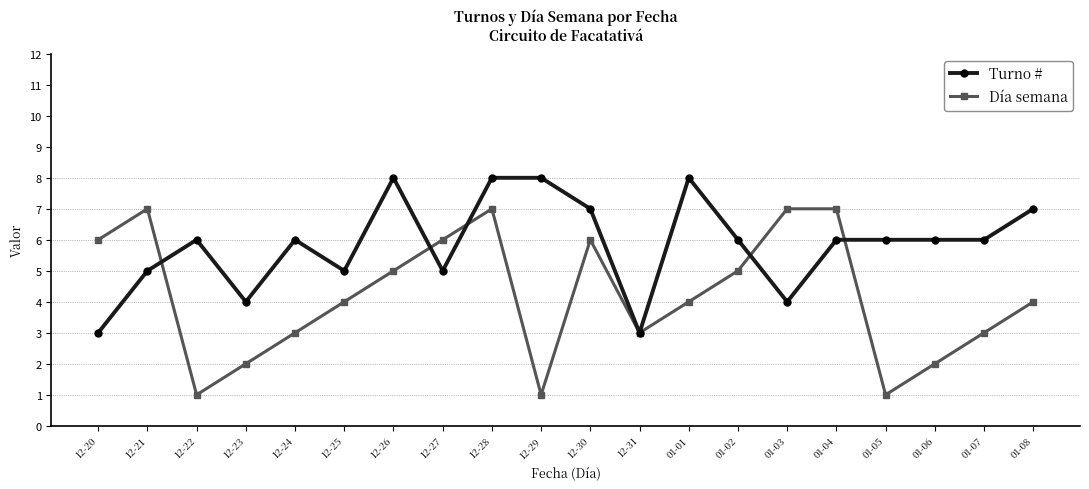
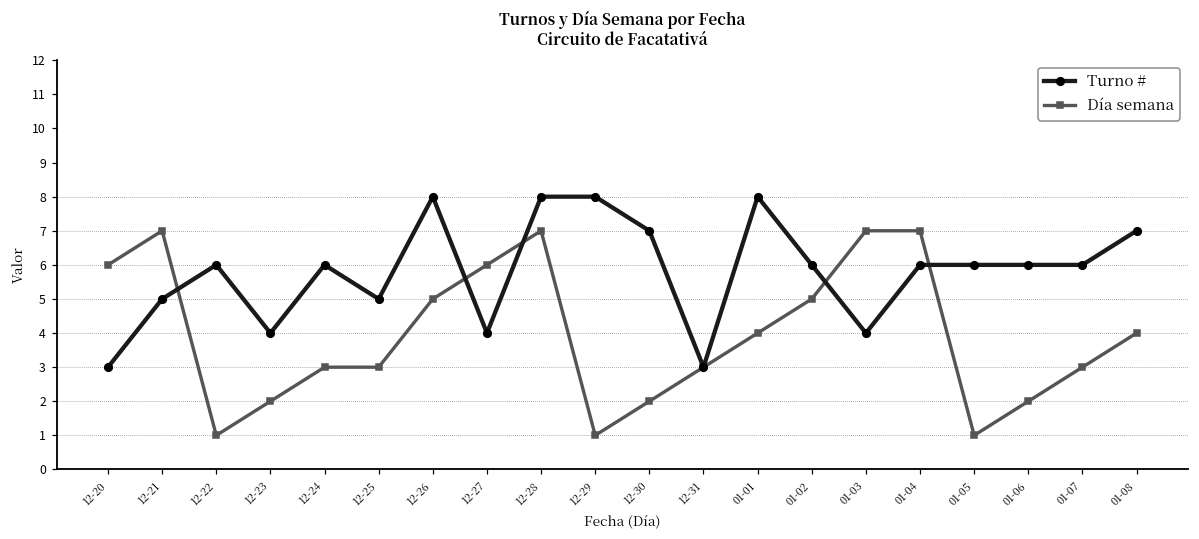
  {
    "Turno #": {
      "12-20": 3,
      "12-21": 5,
      "12-22": 6,
      "12-23": 4,
      "12-24": 6,
      "12-25": 5,
      "12-26": 8,
-     "12-27": 5,
+     "12-27": 4,
      "12-28": 8,
      "12-29": 8,
      "12-30": 7,
      "01-01": 8,
      "01-02": 6,
      "01-03": 4,
      "01-04": 6,
      "01-05": 6,
      "01-06": 6,
      "01-07": 6,
      "01-08": 7
    },
    "Día semana": {
      "12-20": 6,
      "12-21": 7,
      "12-22": 1,
      "12-23": 2,
      "12-24": 3,
-     "12-25": 4,
+     "12-25": 3,
      "12-26": 5,
      "12-27": 6,
      "12-28": 7,
      "12-29": 1,
-     "12-30": 6,
+     "12-30": 2,
      "01-01": 4,
      "01-02": 5,
      "01-03": 7,
      "01-04": 7,
      "01-05": 1,
      "01-06": 2,
      "01-07": 3,
      "01-08": 4
    }
  }
